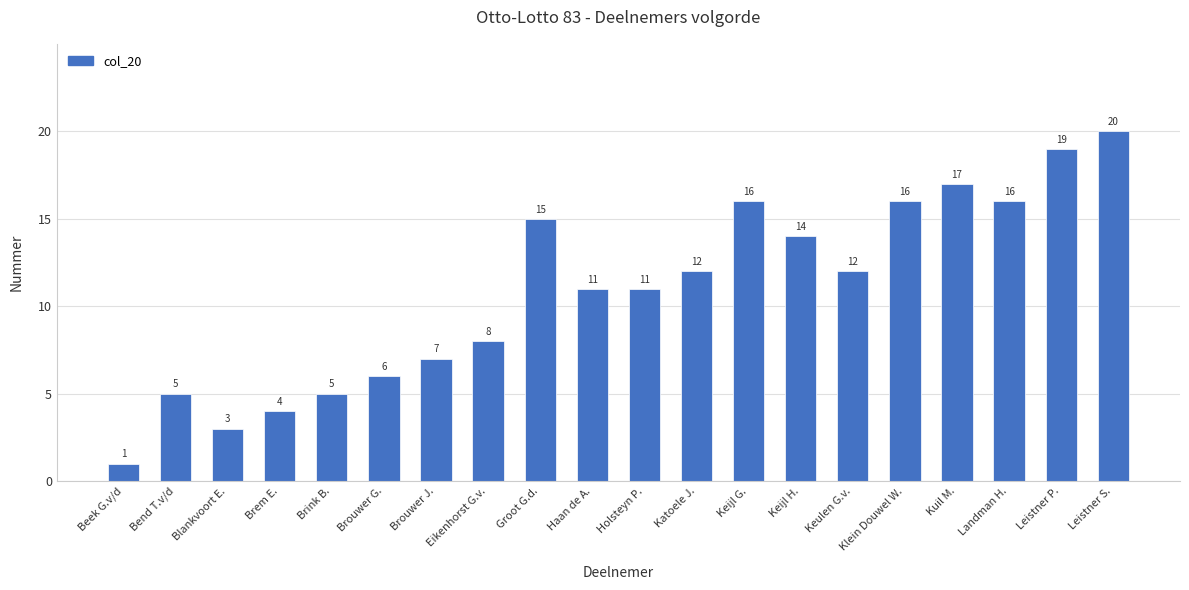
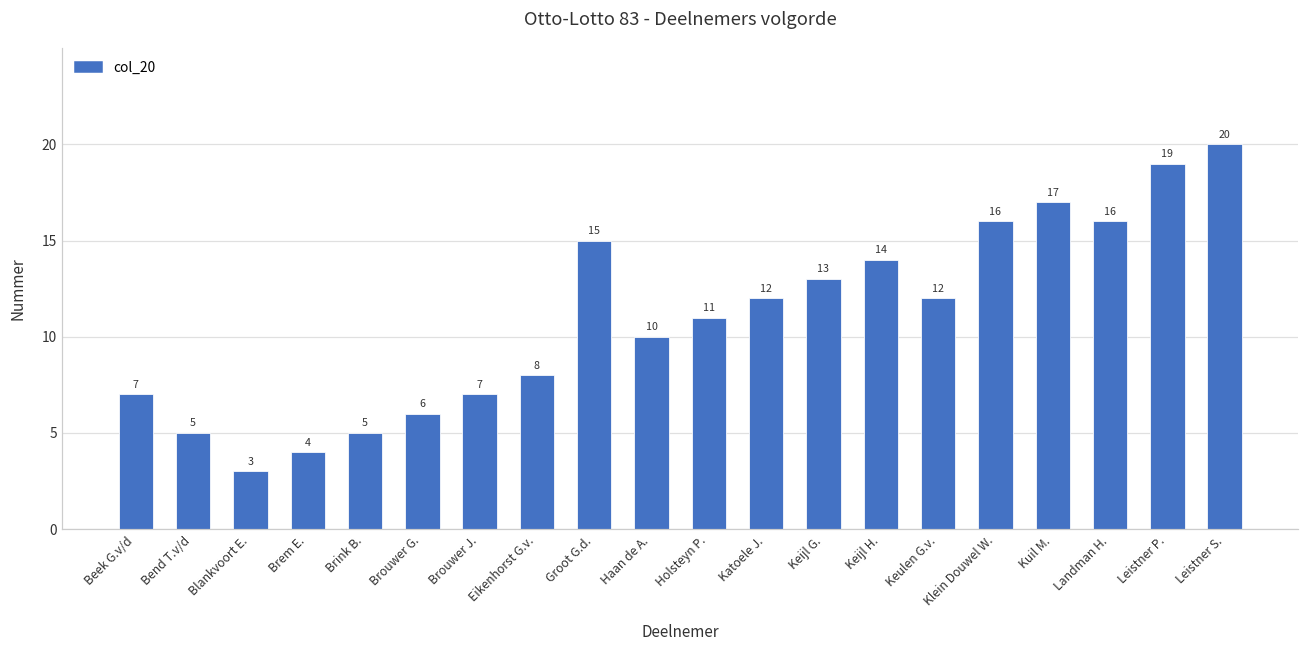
  {
-   "Beek G.v/d": 1,
+   "Beek G.v/d": 7,
    "Bend T.v/d": 5,
    "Blankvoort E.": 3,
    "Brem E.": 4,
    "Brink B.": 5,
    "Brouwer G.": 6,
    "Brouwer J.": 7,
    "Eikenhorst G.v.": 8,
    "Groot G.d.": 15,
-   "Haan de A.": 11,
+   "Haan de A.": 10,
    "Holsteyn P.": 11,
    "Katoele J.": 12,
-   "Keijl G.": 16,
+   "Keijl G.": 13,
    "Keijl H.": 14,
    "Keulen G.v.": 12,
    "Klein Douwel W.": 16,
    "Kuil M.": 17,
    "Landman H.": 16,
    "Leistner P.": 19,
    "Leistner S.": 20
  }
